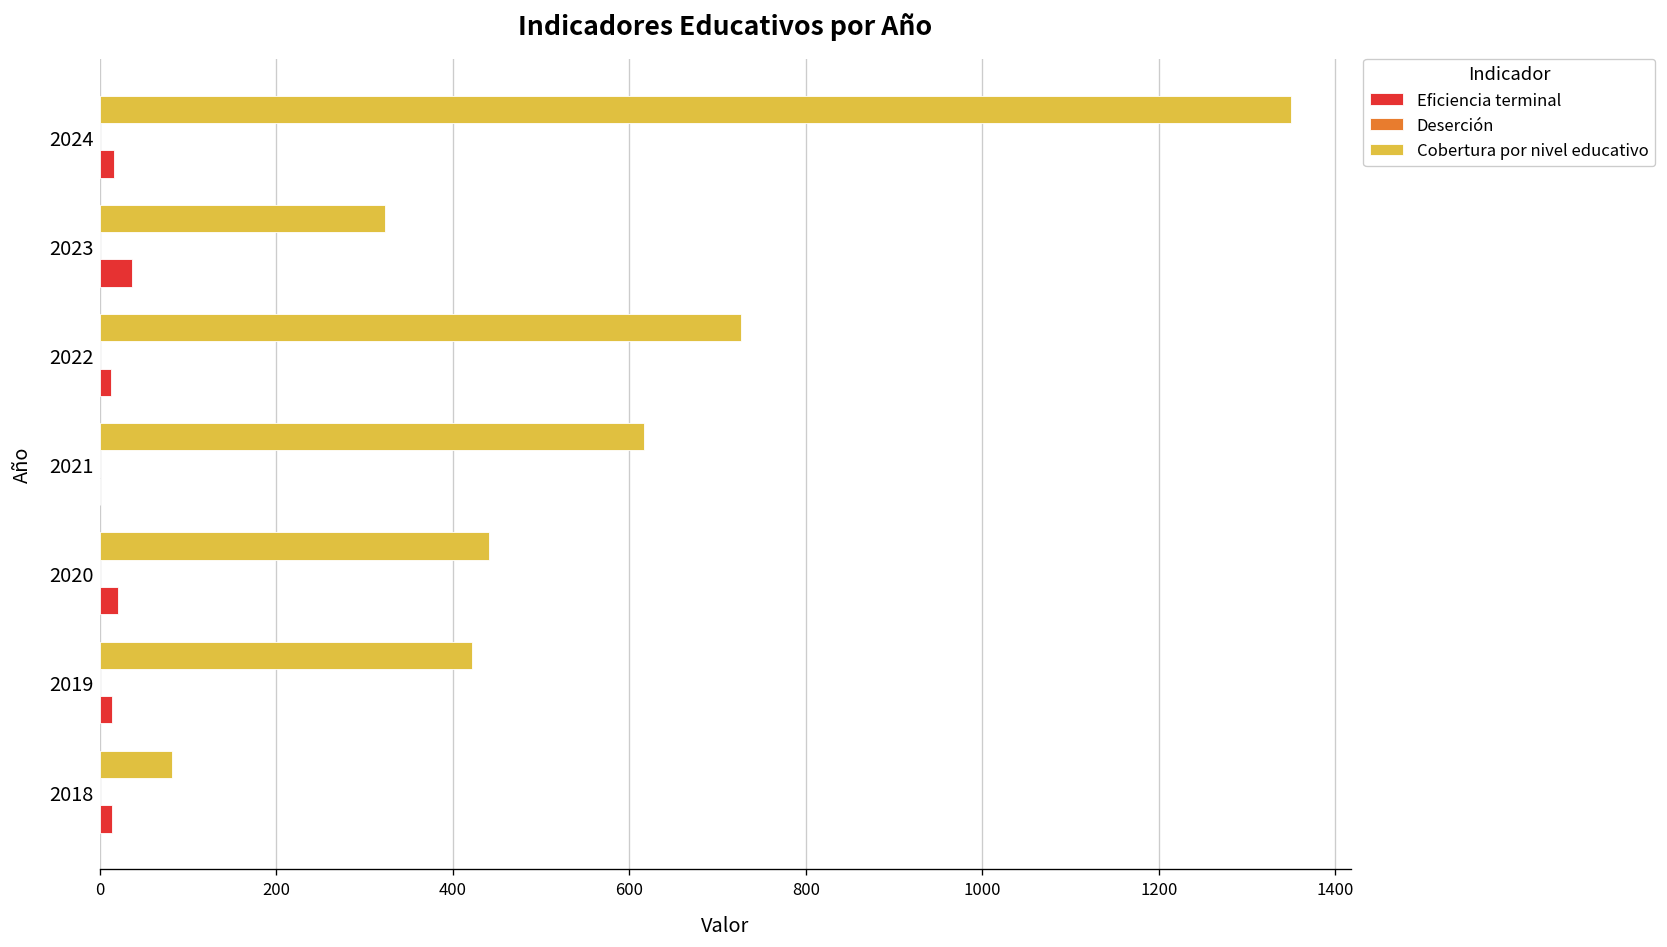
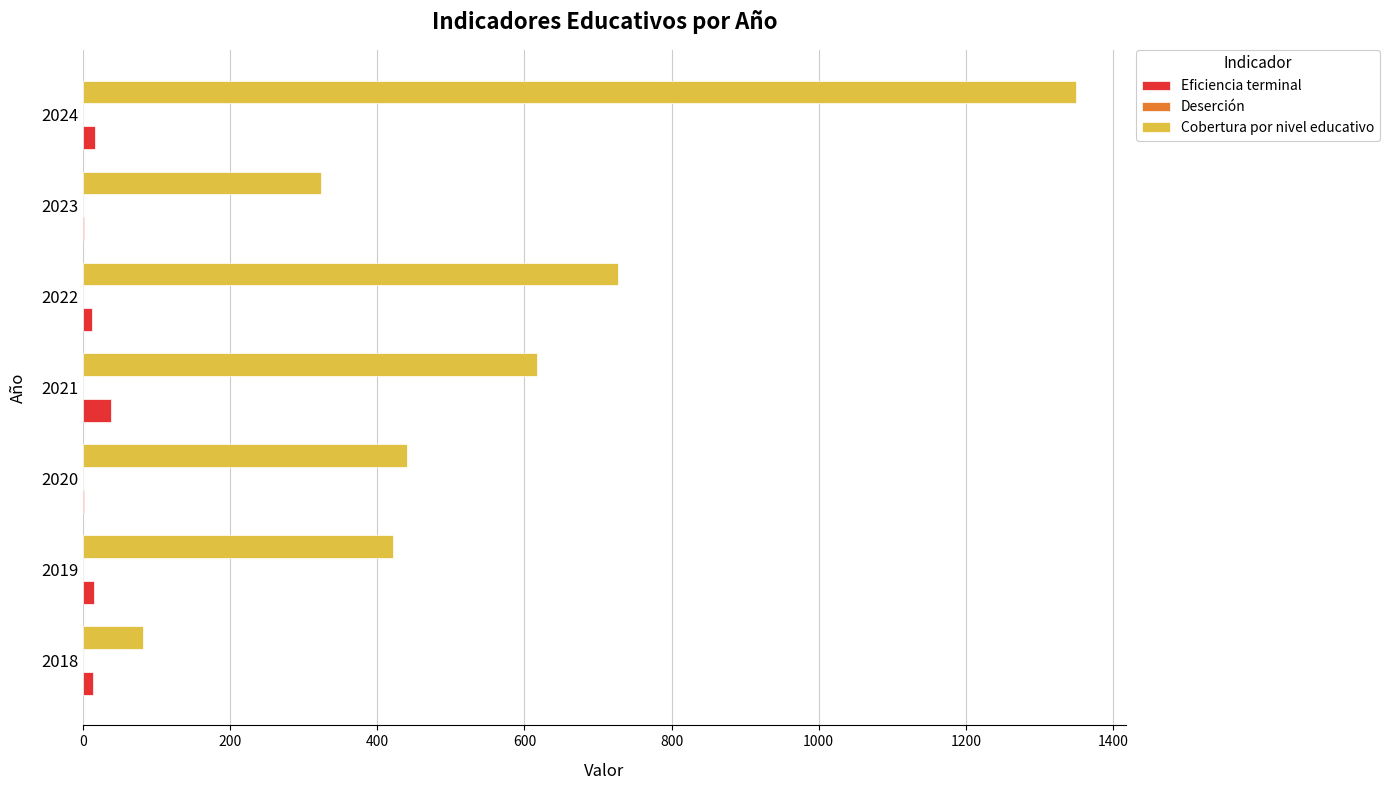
  {
    "Eficiencia terminal": {
      "2024": 20,
-     "2023": 40,
+     "2023": 0,
      "2022": 10,
-     "2021": 0,
-     "2020": 20,
+     "2021": 40,
+     "2020": 0,
      "2019": 10,
      "2018": 10
    },
    "Cobertura por nivel educativo": {
      "2024": 1350,
      "2023": 320,
      "2022": 730,
      "2021": 620,
      "2020": 440,
      "2019": 420,
      "2018": 80
    }
  }
